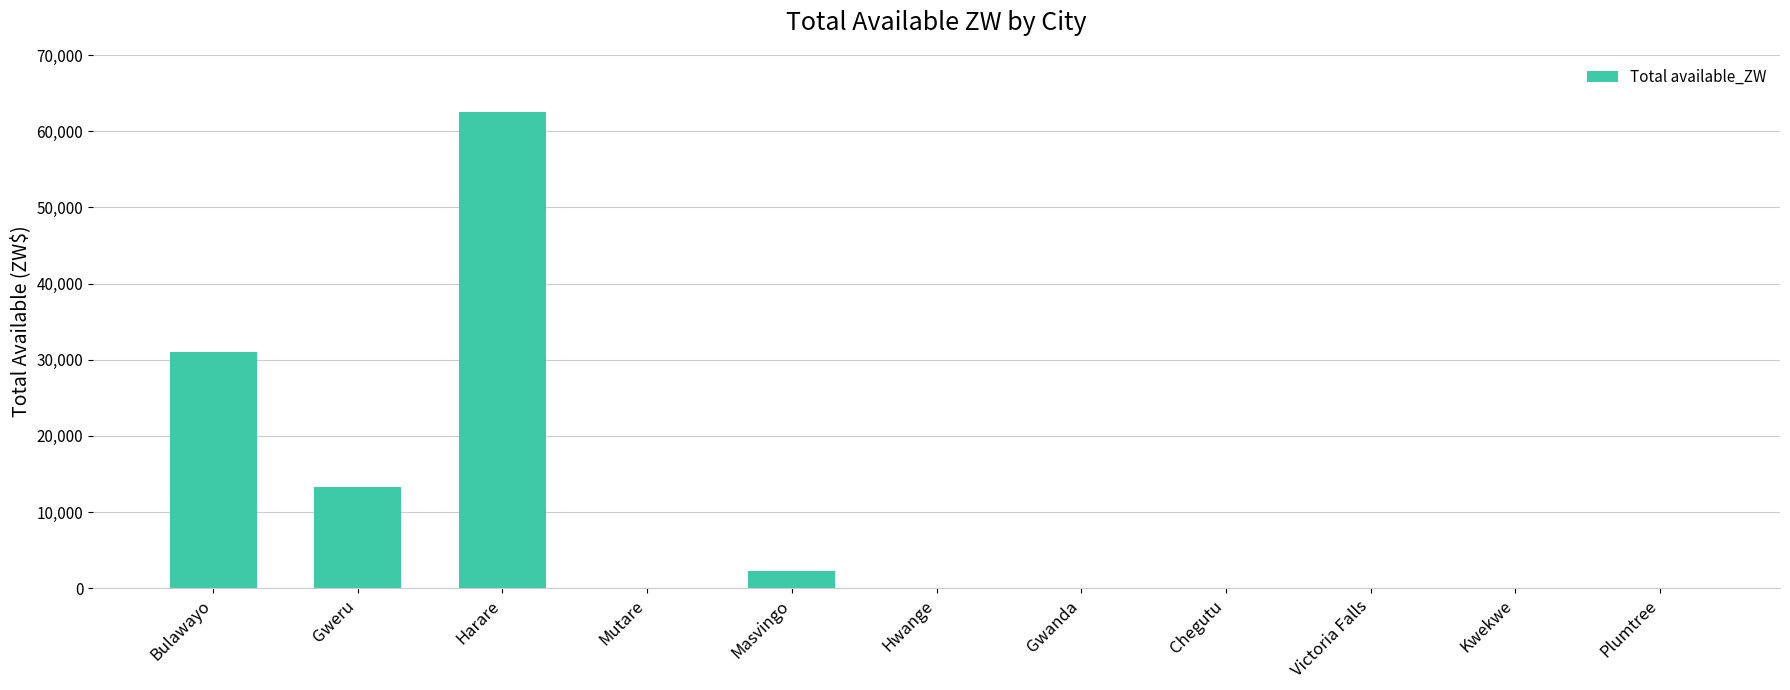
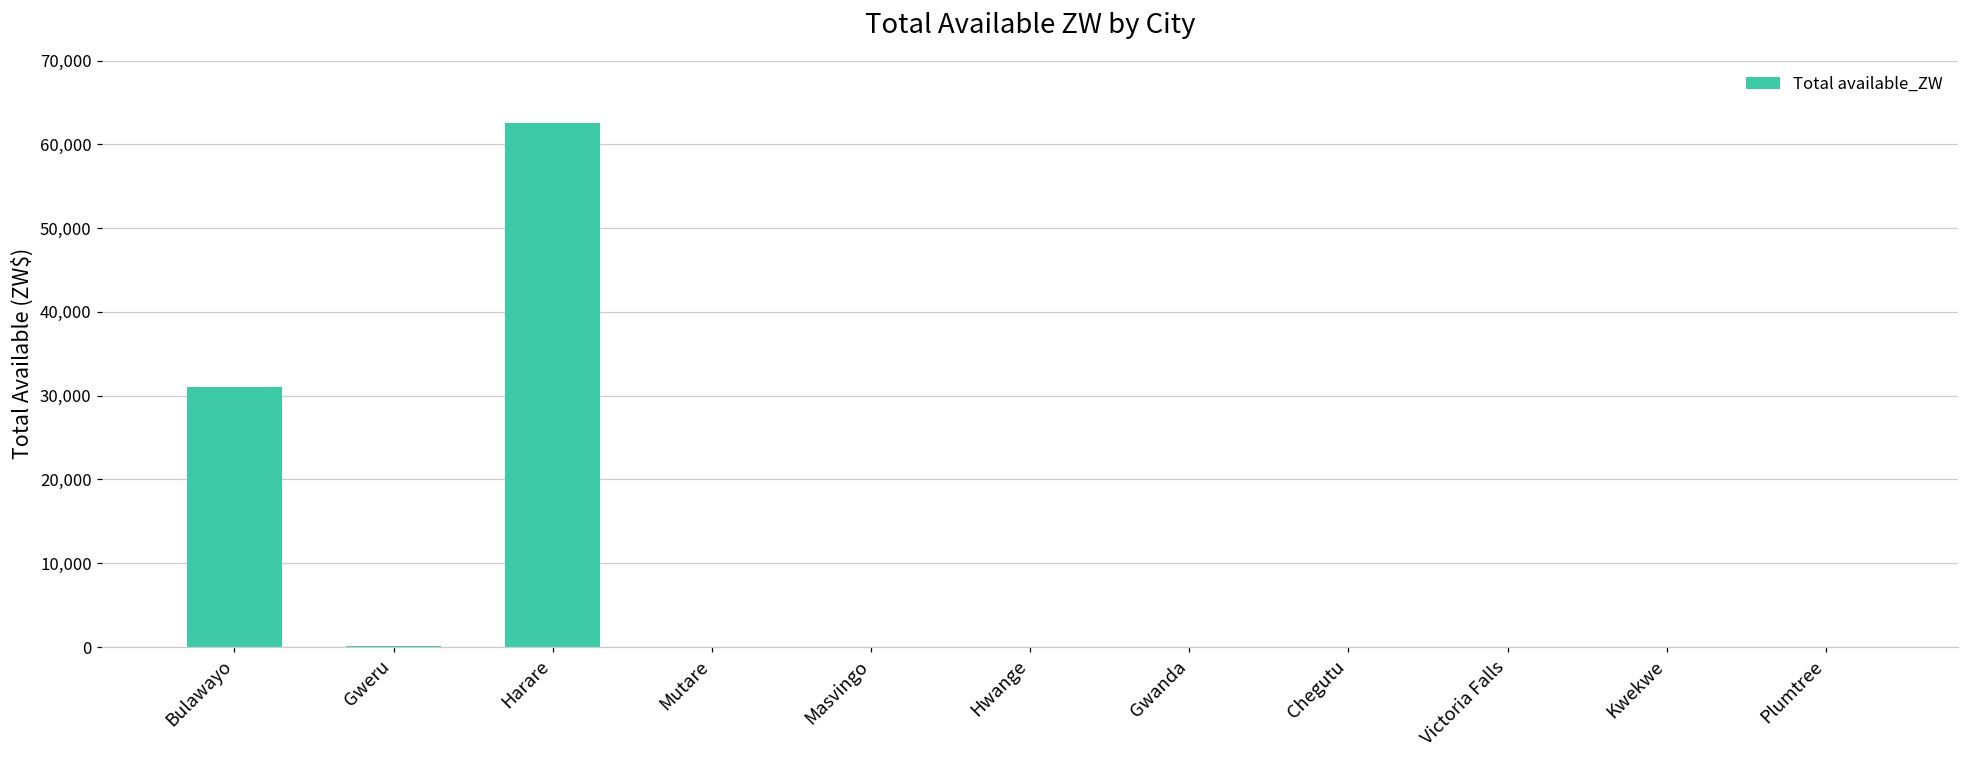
  {
    "Bulawayo": "31,000",
-   "Gweru": "13,000",
+   "Gweru": "0",
    "Harare": "62,000",
    "Mutare": "0",
-   "Masvingo": "2,000",
+   "Masvingo": "0",
    "Hwange": "0",
    "Gwanda": "0",
    "Chegutu": "0",
    "Victoria Falls": "0",
    "Kwekwe": "0",
    "Plumtree": "0"
  }
